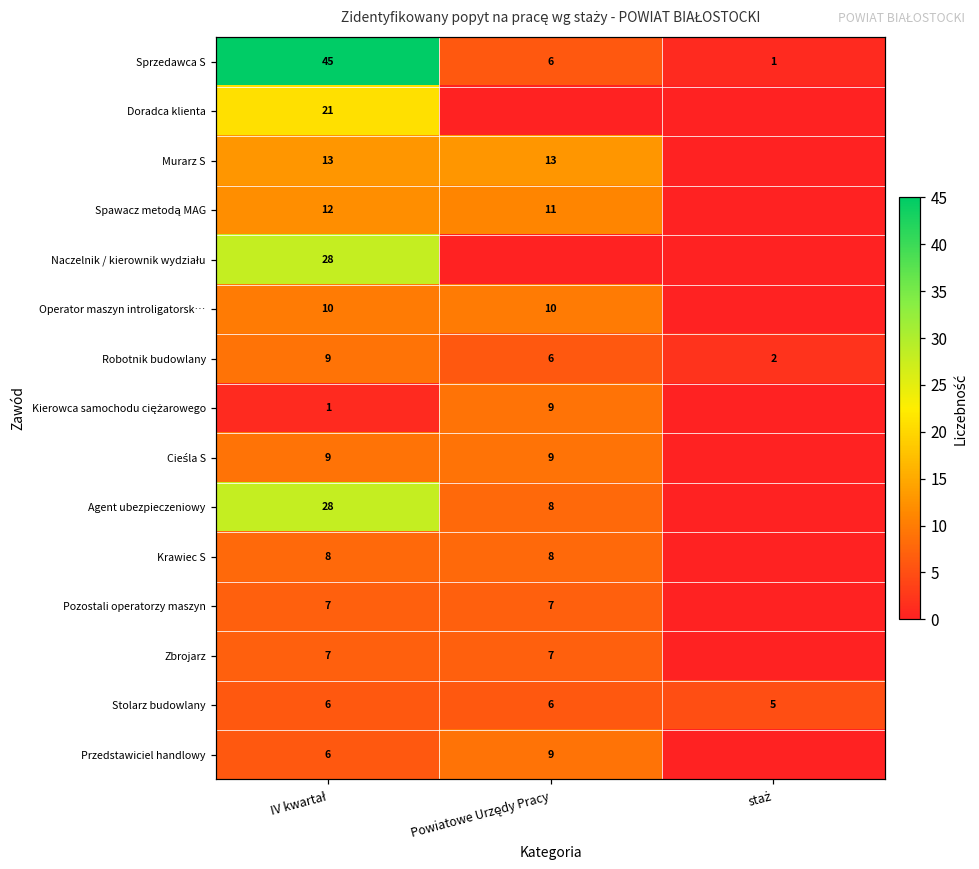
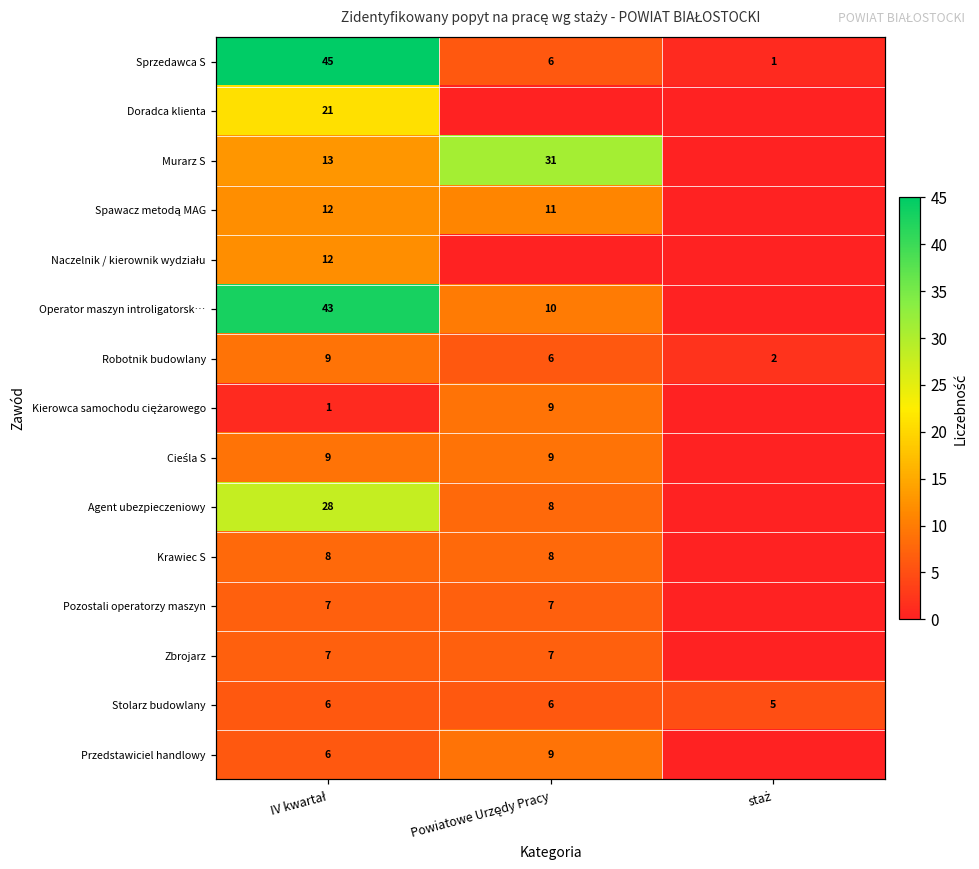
  {
    "Sprzedawca S": {
      "IV kwartał": 45,
      "Powiatowe Urzędy Pracy": 6,
      "staż": 1
    },
    "Doradca klienta": {
      "IV kwartał": 21
    },
    "Murarz S": {
      "IV kwartał": 13,
-     "Powiatowe Urzędy Pracy": 13
+     "Powiatowe Urzędy Pracy": 31
    },
    "Spawacz metodą MAG": {
      "IV kwartał": 12,
      "Powiatowe Urzędy Pracy": 11
    },
    "Naczelnik / kierownik wydziału": {
-     "IV kwartał": 28
+     "IV kwartał": 12
    },
    "Operator maszyn introligatorsk…": {
-     "IV kwartał": 10,
+     "IV kwartał": 43,
      "Powiatowe Urzędy Pracy": 10
    },
    "Robotnik budowlany": {
      "IV kwartał": 9,
      "Powiatowe Urzędy Pracy": 6,
      "staż": 2
    },
    "Kierowca samochodu ciężarowego": {
      "IV kwartał": 1,
      "Powiatowe Urzędy Pracy": 9
    },
    "Cieśla S": {
      "IV kwartał": 9,
      "Powiatowe Urzędy Pracy": 9
    },
    "Agent ubezpieczeniowy": {
      "IV kwartał": 28,
      "Powiatowe Urzędy Pracy": 8
    },
    "Krawiec S": {
      "IV kwartał": 8,
      "Powiatowe Urzędy Pracy": 8
    },
    "Pozostali operatorzy maszyn": {
      "IV kwartał": 7,
      "Powiatowe Urzędy Pracy": 7
    },
    "Zbrojarz": {
      "IV kwartał": 7,
      "Powiatowe Urzędy Pracy": 7
    },
    "Stolarz budowlany": {
      "IV kwartał": 6,
      "Powiatowe Urzędy Pracy": 6,
      "staż": 5
    },
    "Przedstawiciel handlowy": {
      "IV kwartał": 6,
      "Powiatowe Urzędy Pracy": 9
    }
  }
